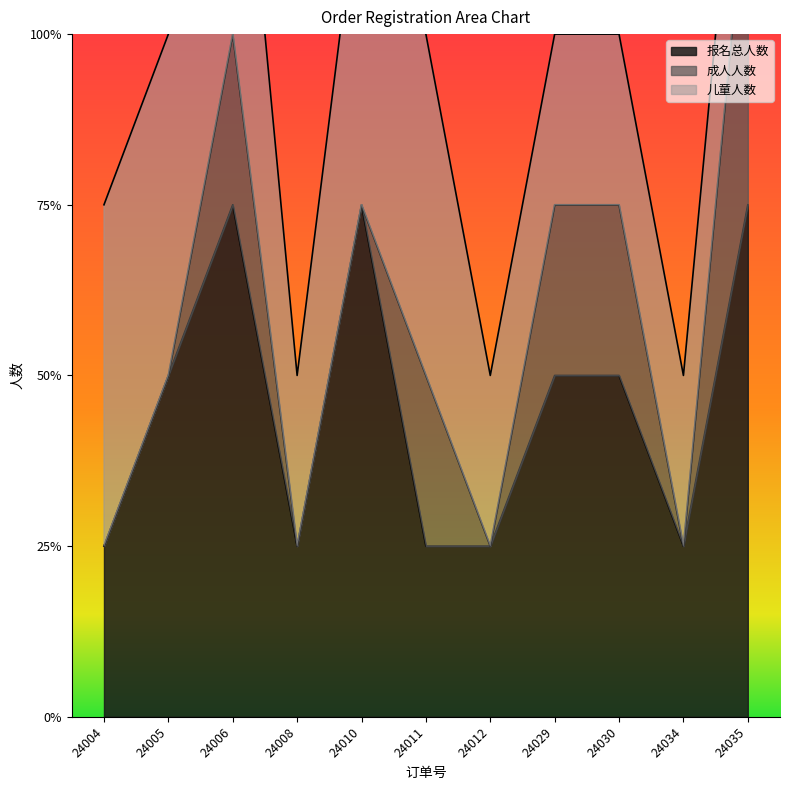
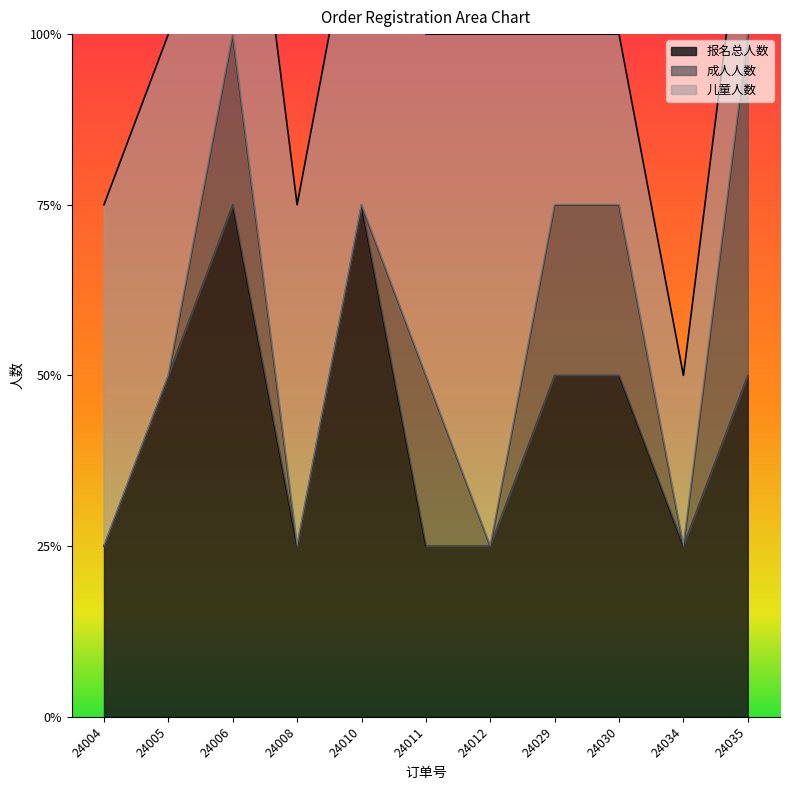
  {
    "报名总人数": {
      "24006": "75%",
      "24011": "25%",
      "24029": "50%",
      "24030": "50%",
-     "24035": "75%"
+     "24035": "50%"
    },
    "成人人数": {
      "24006": "25%",
      "24011": "25%",
      "24029": "25%",
      "24030": "25%"
    },
    "儿童人数": {
      "24004": "50%",
      "24005": "50%",
-     "24008": "25%",
+     "24008": "50%",
      "24011": "50%",
-     "24012": "25%",
+     "24012": "75%",
      "24029": "25%",
      "24030": "25%",
      "24034": "25%"
    }
  }
